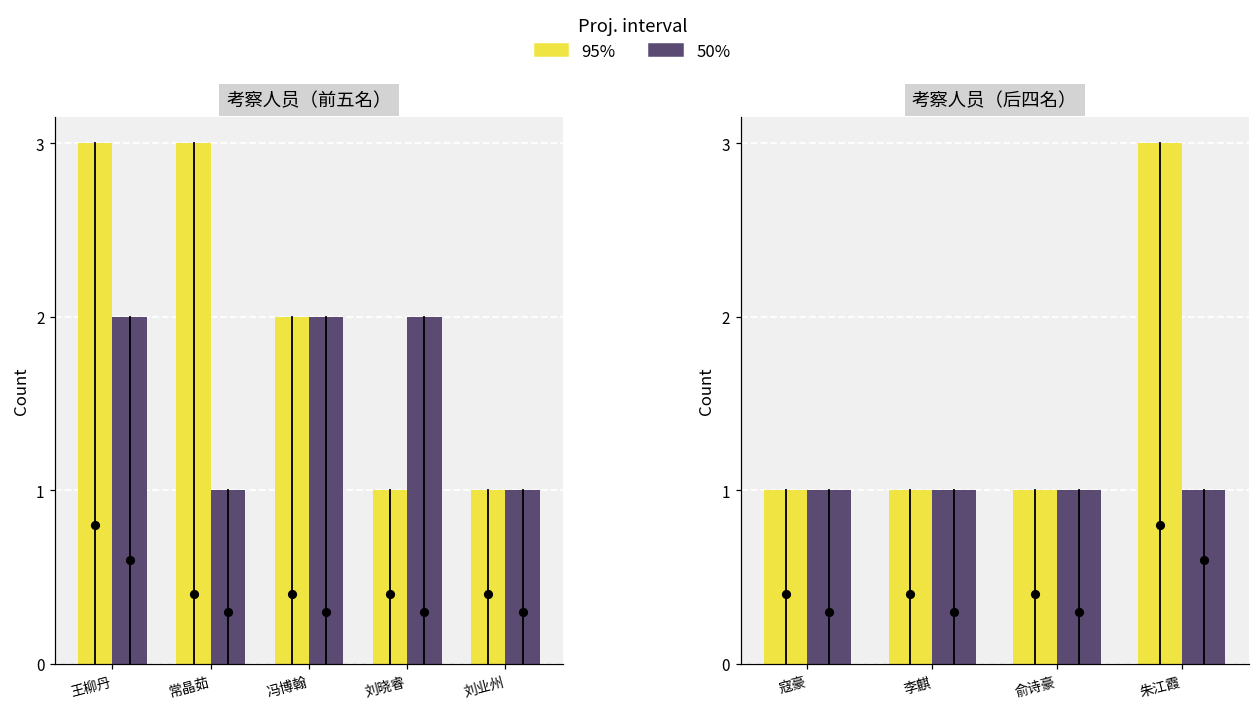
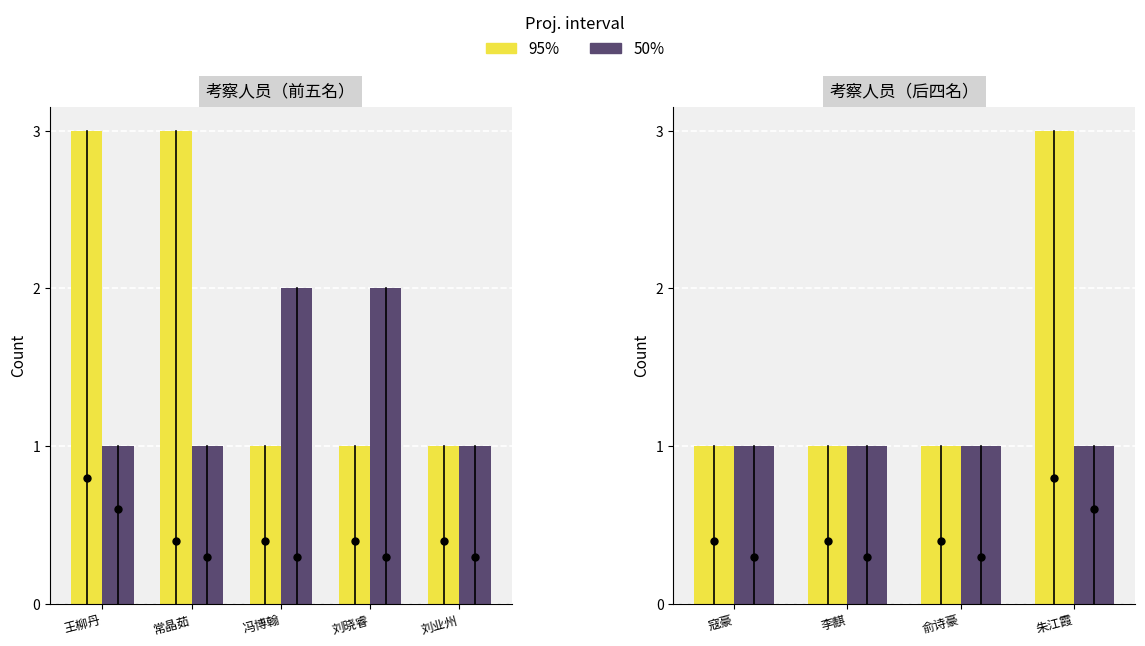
  {
    "考察人员（前五名）": {
      "95%": {
        "王柳丹": 3,
        "常晶茹": 3,
-       "冯博翰": 2,
+       "冯博翰": 1,
        "刘晓睿": 1,
        "刘业州": 1
      },
      "50%": {
-       "王柳丹": 2,
+       "王柳丹": 1,
        "常晶茹": 1,
        "冯博翰": 2,
        "刘晓睿": 2,
        "刘业州": 1
      }
    },
    "考察人员（后四名）": {
      "95%": {
        "寇豪": 1.00,
        "李麒": 1.00,
        "俞诗豪": 1.00,
        "朱江霞": 3.00
      },
      "50%": {
        "寇豪": 1.00,
        "李麒": 1.00,
        "俞诗豪": 1.00,
        "朱江霞": 1.00
      }
    }
  }
